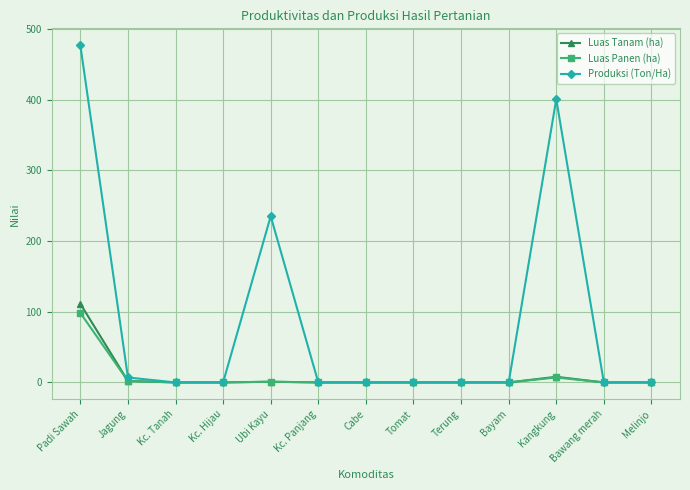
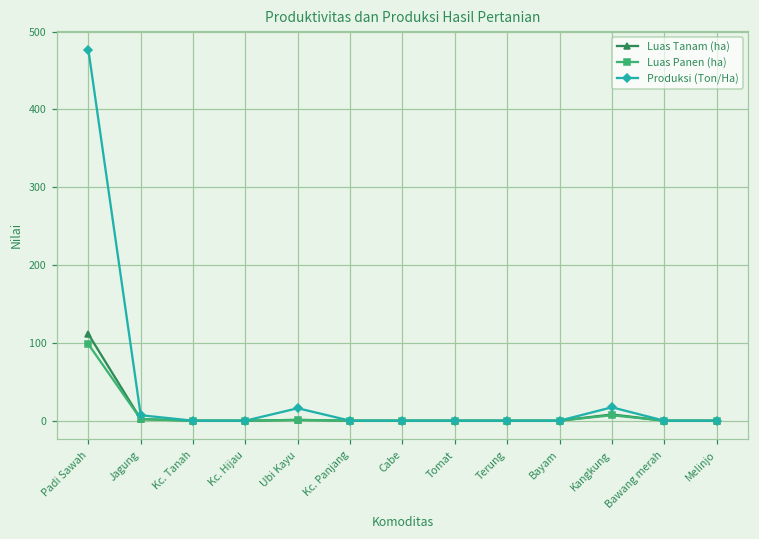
  {
    "Produksi (Ton/Ha)": {
      "Padi Sawah": 480,
      "Jagung": 10,
-     "Ubi Kayu": 240,
-     "Kangkung": 400
+     "Ubi Kayu": 20,
+     "Kangkung": 20
    }
  }
